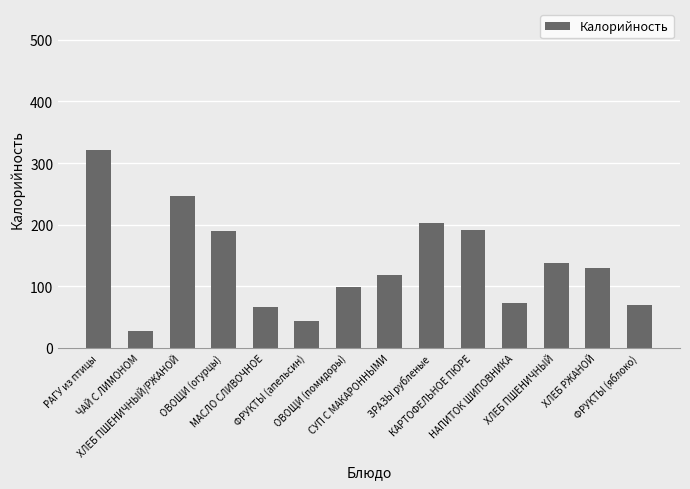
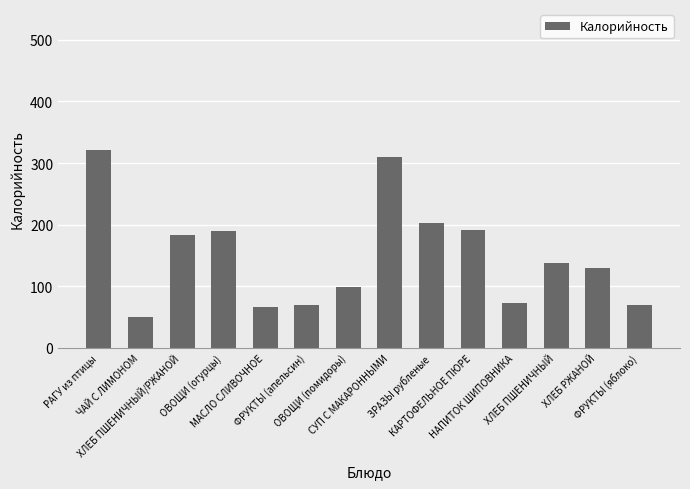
  {
    "РАГУ из птицы": 320,
-   "ЧАЙ С ЛИМОНОМ": 30,
-   "ХЛЕБ ПШЕНИЧНЫЙ/РЖАНОЙ": 250,
+   "ЧАЙ С ЛИМОНОМ": 50,
+   "ХЛЕБ ПШЕНИЧНЫЙ/РЖАНОЙ": 180,
    "ОВОЩИ (огурцы)": 190,
    "МАСЛО СЛИВОЧНОЕ": 70,
-   "ФРУКТЫ (апельсин)": 40,
+   "ФРУКТЫ (апельсин)": 70,
    "ОВОЩИ (помидоры)": 100,
-   "СУП С МАКАРОННЫМИ": 120,
+   "СУП С МАКАРОННЫМИ": 310,
    "ЗРАЗЫ рубленые": 200,
    "КАРТОФЕЛЬНОЕ ПЮРЕ": 190,
    "НАПИТОК ШИПОВНИКА": 70,
    "ХЛЕБ ПШЕНИЧНЫЙ": 140,
    "ХЛЕБ РЖАНОЙ": 130,
    "ФРУКТЫ (яблоко)": 70
  }
